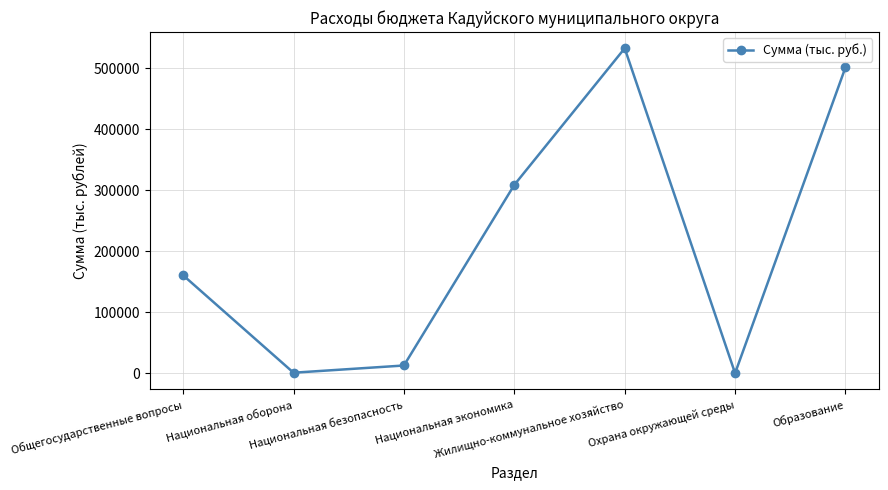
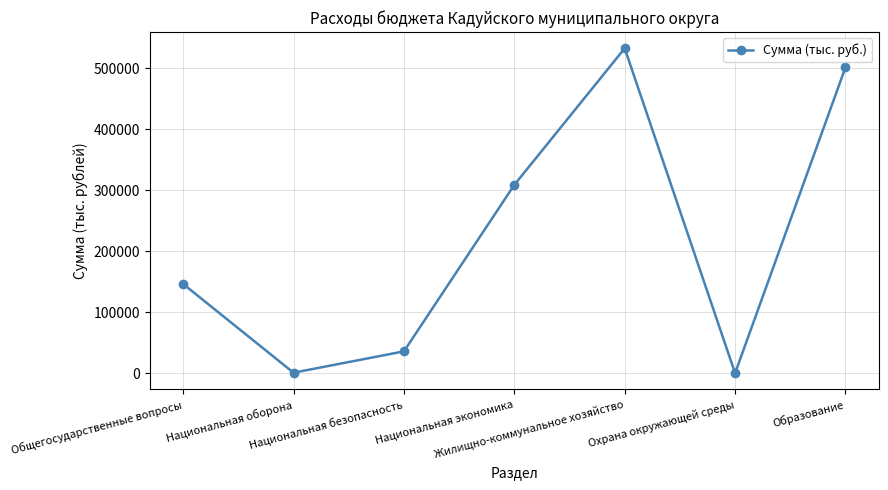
  {
-   "Общегосударственные вопросы": 160000,
+   "Общегосударственные вопросы": 150000,
    "Национальная оборона": 0,
-   "Национальная безопасность": 10000,
+   "Национальная безопасность": 40000,
    "Национальная экономика": 310000,
    "Жилищно-коммунальное хозяйство": 530000,
    "Охрана окружающей среды": 0,
    "Образование": 500000
  }
